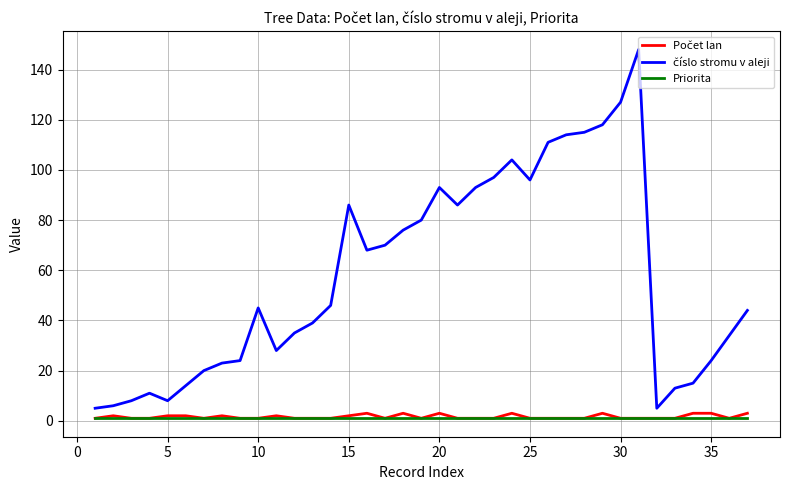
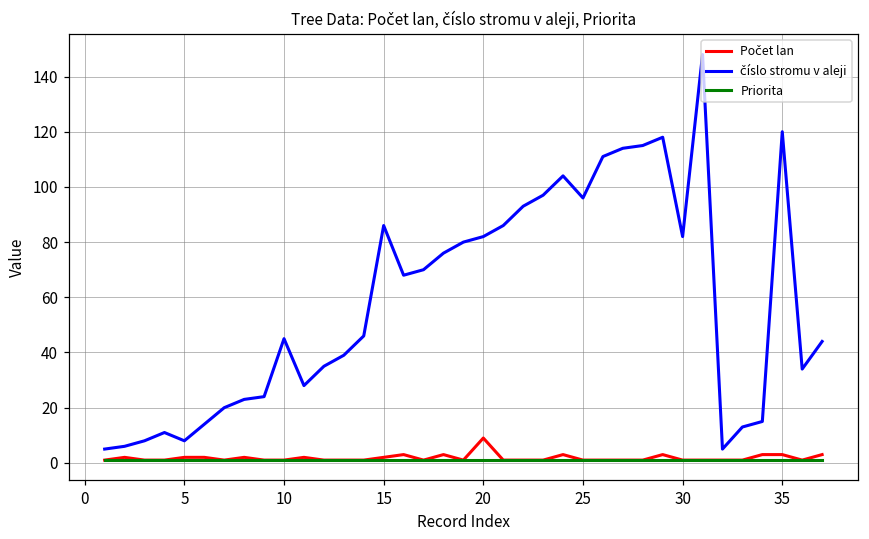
  {
    "Počet lan": {
-     "20": 3,
+     "20": 9,
      "35": 3
    },
    "číslo stromu v aleji": {
      "5": 8,
      "10": 45,
      "15": 86,
-     "20": 93,
+     "20": 82,
      "25": 96,
-     "30": 127,
-     "35": 24
+     "30": 82,
+     "35": 120
    },
    "Priorita": {
      "20": 1,
      "35": 1
    }
  }
